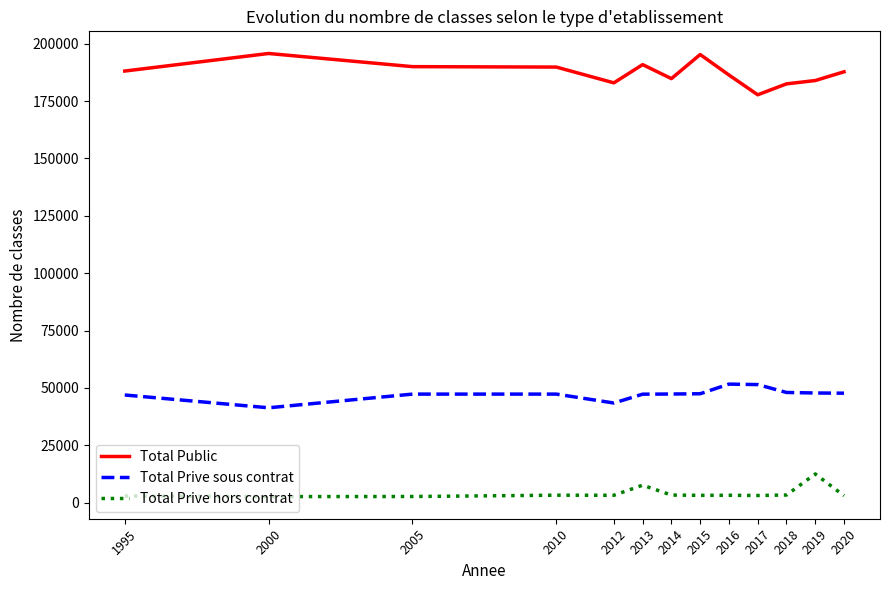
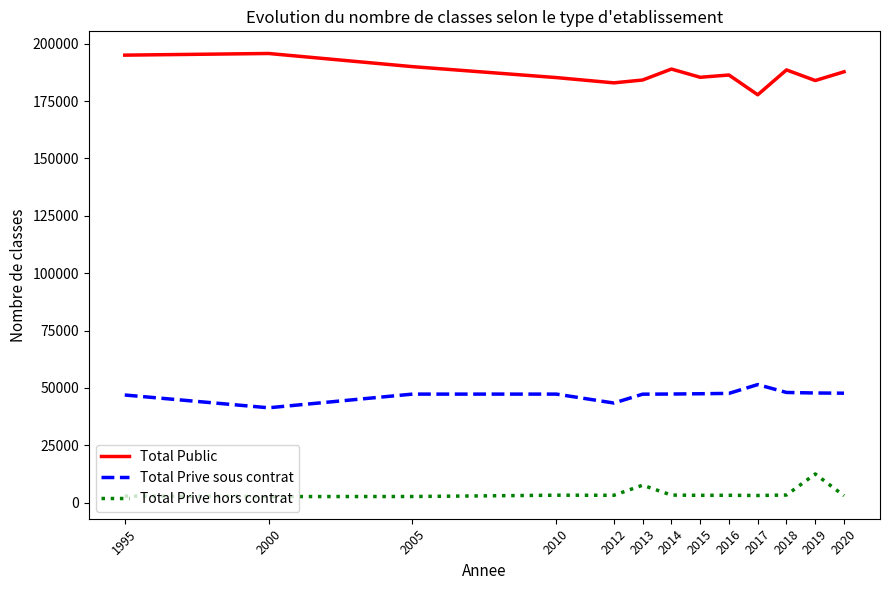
  {
    "Total Public": {
-     "1995": 188000,
+     "1995": 195000,
      "2000": 196000,
      "2005": 190000,
-     "2010": 190000,
+     "2010": 185000,
      "2012": 183000,
-     "2013": 191000,
-     "2014": 185000,
-     "2015": 195000,
+     "2013": 184000,
+     "2014": 189000,
+     "2015": 185000,
      "2016": 186000,
      "2017": 178000,
-     "2018": 183000,
+     "2018": 189000,
      "2019": 184000,
      "2020": 188000
    },
    "Total Prive sous contrat": {
      "1995": 47000,
      "2000": 41000,
      "2005": 47000,
      "2010": 47000,
      "2012": 43000,
      "2013": 47000,
      "2014": 47000,
      "2015": 47000,
-     "2016": 52000,
+     "2016": 48000,
      "2017": 51000,
      "2018": 48000,
      "2019": 48000,
      "2020": 48000
    },
    "Total Prive hors contrat": {
      "2005": 3000,
      "2010": 3000,
      "2012": 3000,
      "2013": 8000,
      "2014": 3000,
      "2015": 3000,
      "2016": 3000,
      "2017": 3000,
      "2018": 3000,
      "2019": 13000,
      "2020": 3000
    }
  }
